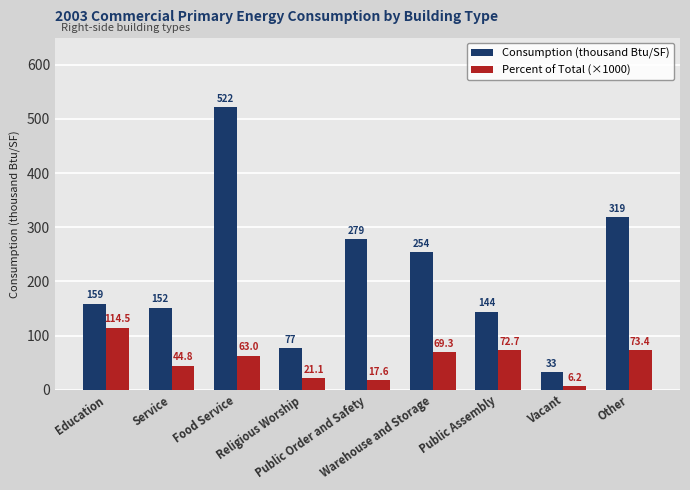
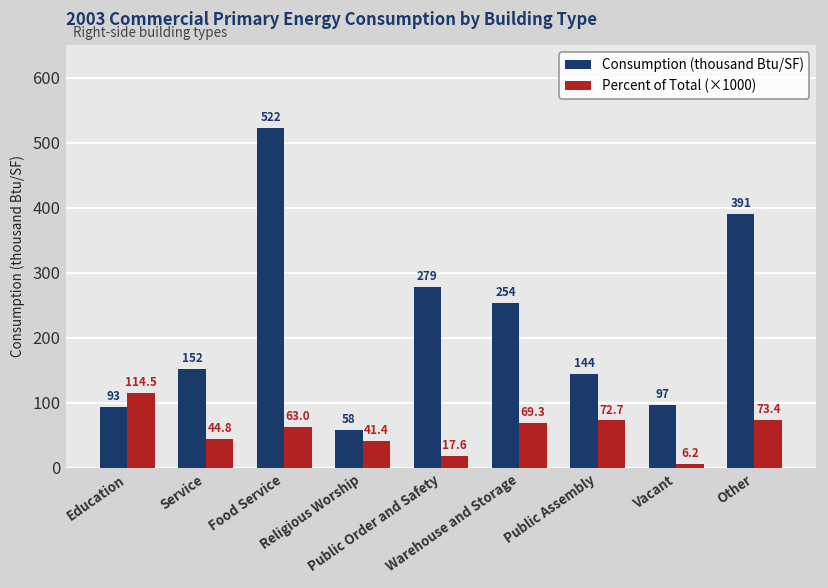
  {
    "Consumption (thousand Btu/SF)": {
-     "Education": 159,
+     "Education": 93,
      "Service": 152,
      "Food Service": 522,
-     "Religious Worship": 77,
+     "Religious Worship": 58,
      "Public Order and Safety": 279,
      "Warehouse and Storage": 254,
      "Public Assembly": 144,
-     "Vacant": 33,
-     "Other": 319
+     "Vacant": 97,
+     "Other": 391
    },
    "Percent of Total (×1000)": {
      "Education": 114.5,
      "Service": 44.8,
      "Food Service": 63.0,
-     "Religious Worship": 21.1,
+     "Religious Worship": 41.4,
      "Public Order and Safety": 17.6,
      "Warehouse and Storage": 69.3,
      "Public Assembly": 72.7,
      "Vacant": 6.2,
      "Other": 73.4
    }
  }
